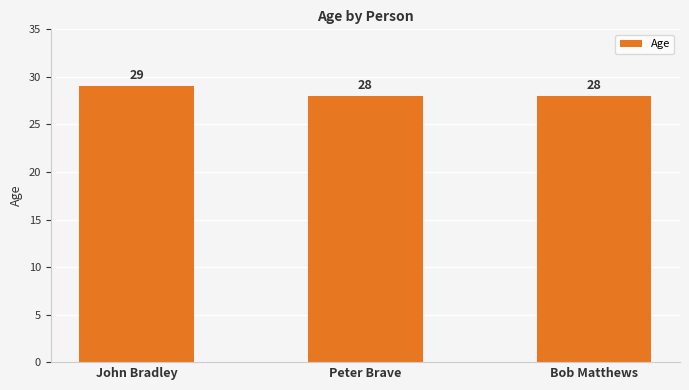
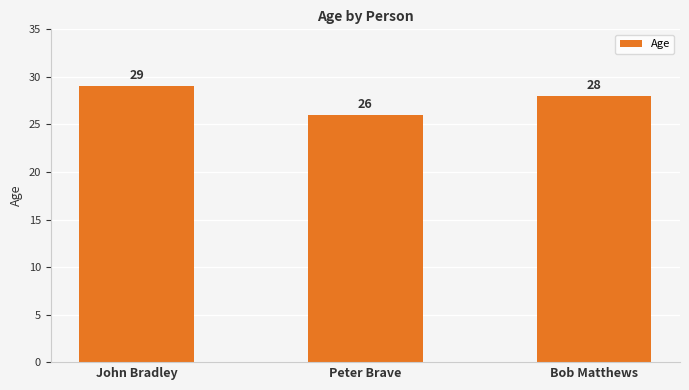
  {
    "John Bradley": 29,
-   "Peter Brave": 28,
+   "Peter Brave": 26,
    "Bob Matthews": 28
  }
